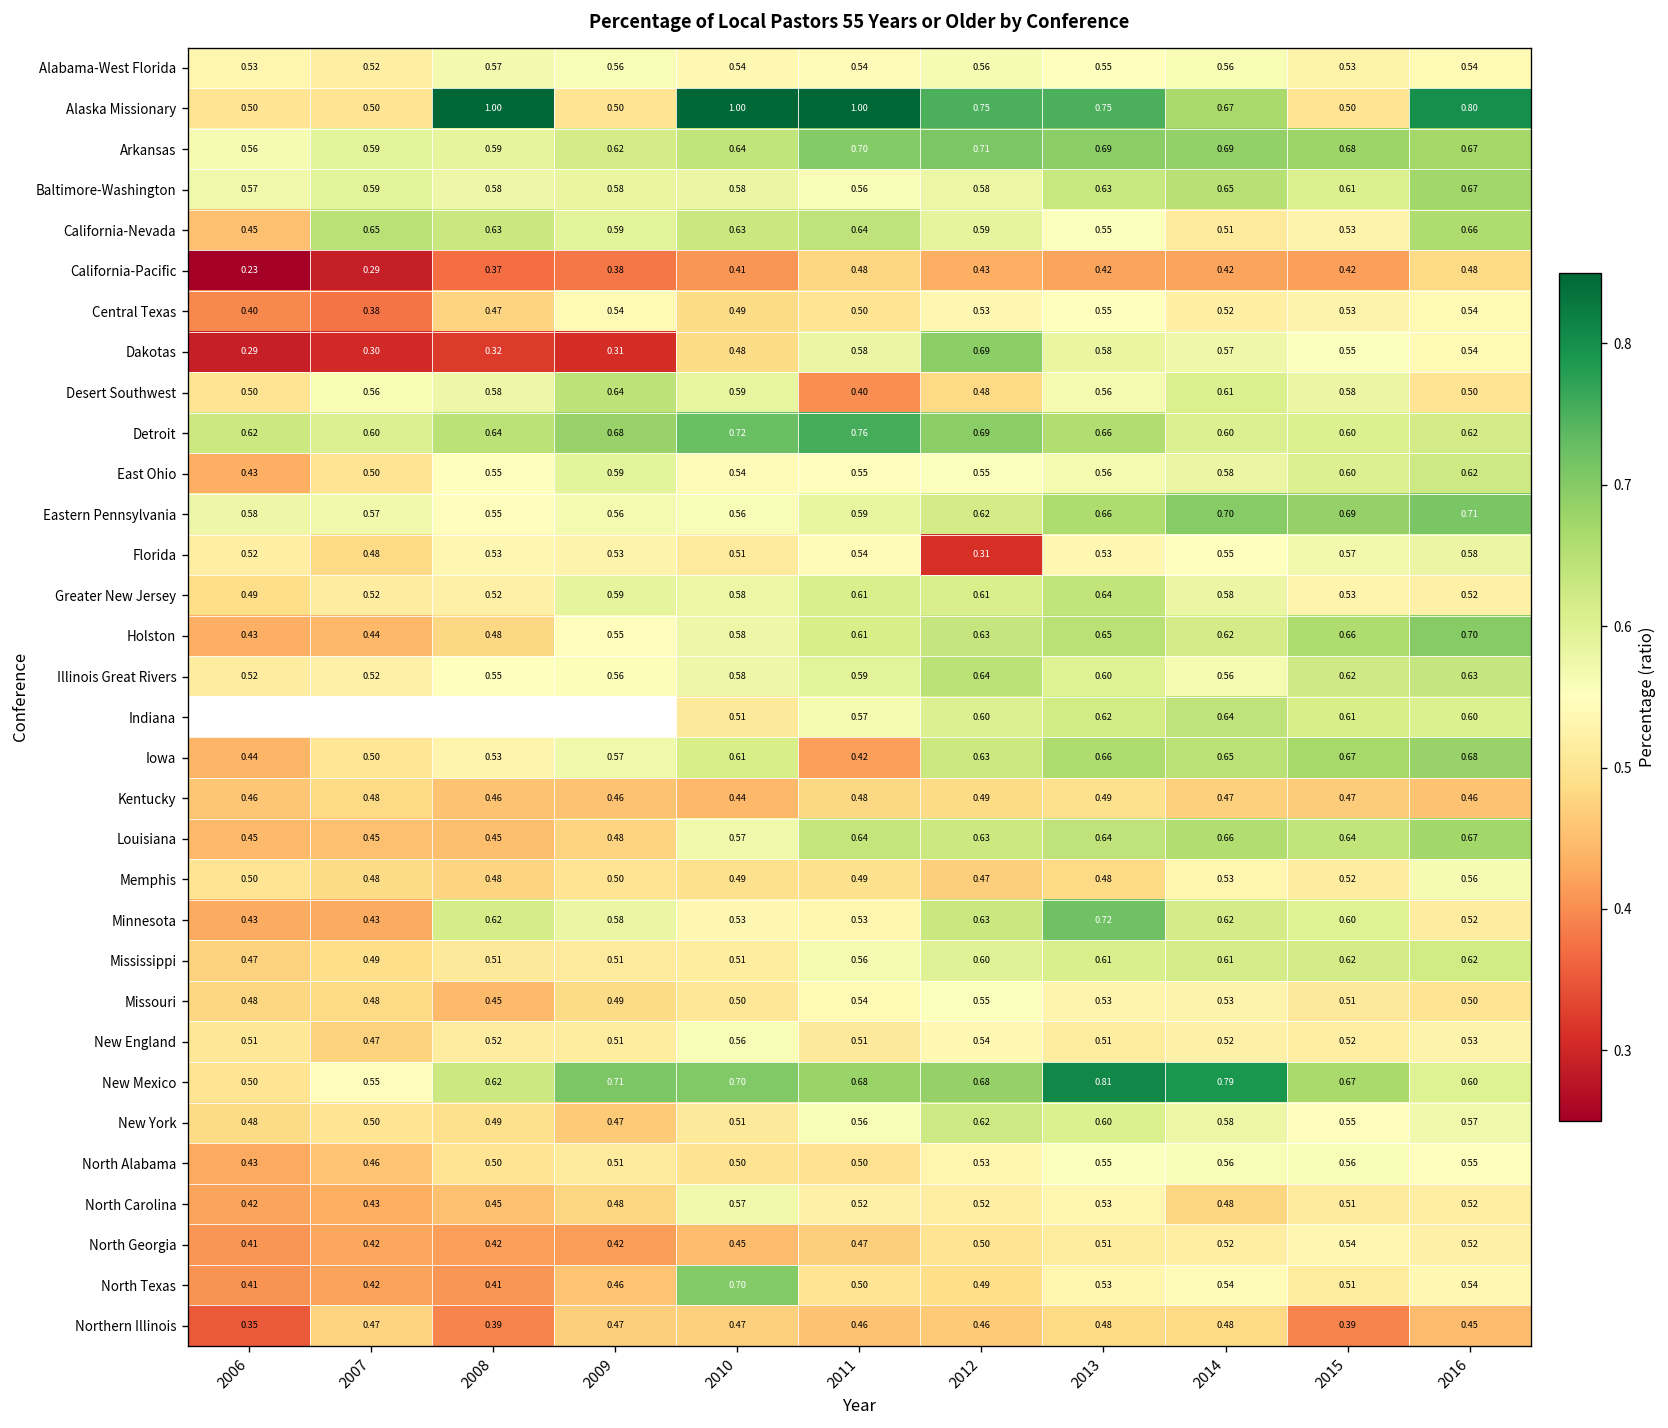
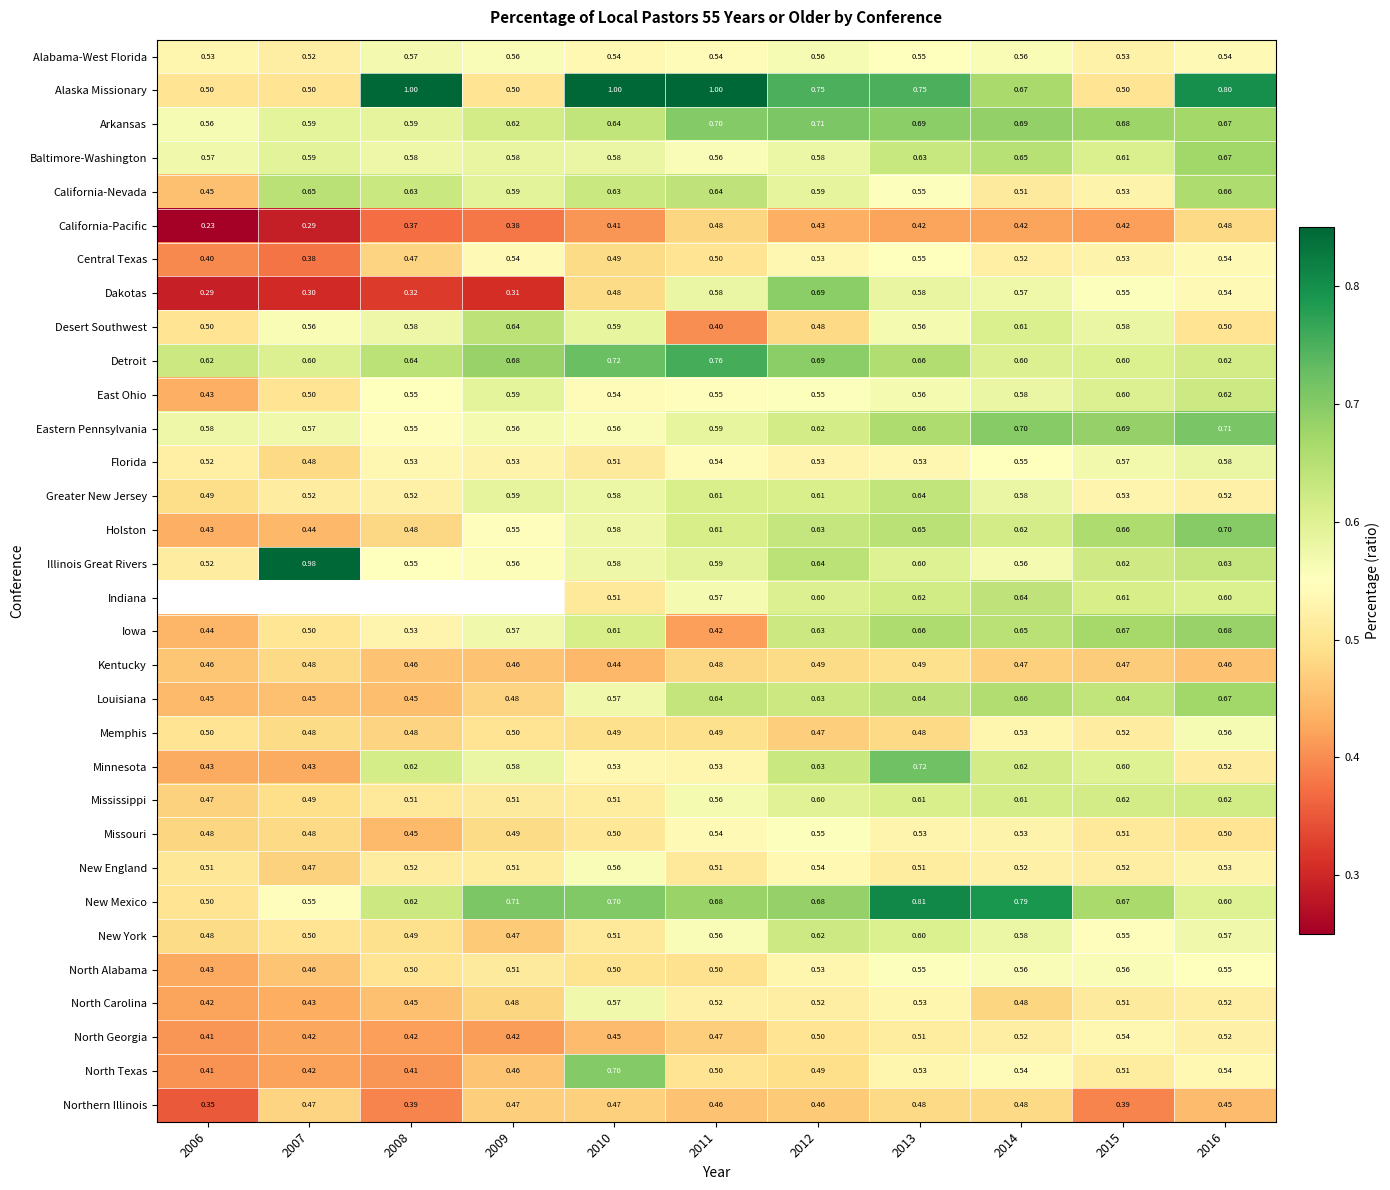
  {
    "Florida": {
      "2006": 0.52,
      "2007": 0.48,
      "2008": 0.53,
      "2009": 0.53,
      "2010": 0.51,
      "2011": 0.54,
-     "2012": 0.31,
+     "2012": 0.53,
      "2013": 0.53,
      "2014": 0.55,
      "2015": 0.57,
      "2016": 0.58
    },
    "Illinois Great Rivers": {
      "2006": 0.52,
-     "2007": 0.52,
+     "2007": 0.98,
      "2008": 0.55,
      "2009": 0.56,
      "2010": 0.58,
      "2011": 0.59,
      "2012": 0.64,
      "2013": 0.60,
      "2014": 0.56,
      "2015": 0.62,
      "2016": 0.63
    }
  }
